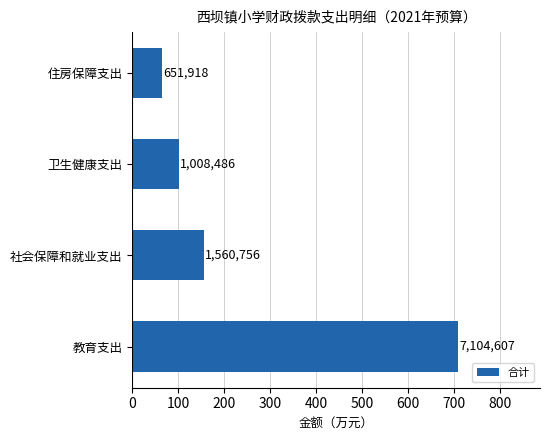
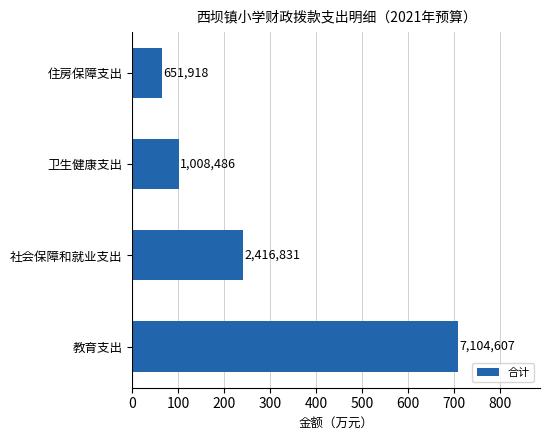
  {
    "住房保障支出": "651,918",
    "卫生健康支出": "1,008,486",
-   "社会保障和就业支出": "1,560,756",
+   "社会保障和就业支出": "2,416,831",
    "教育支出": "7,104,607"
  }
